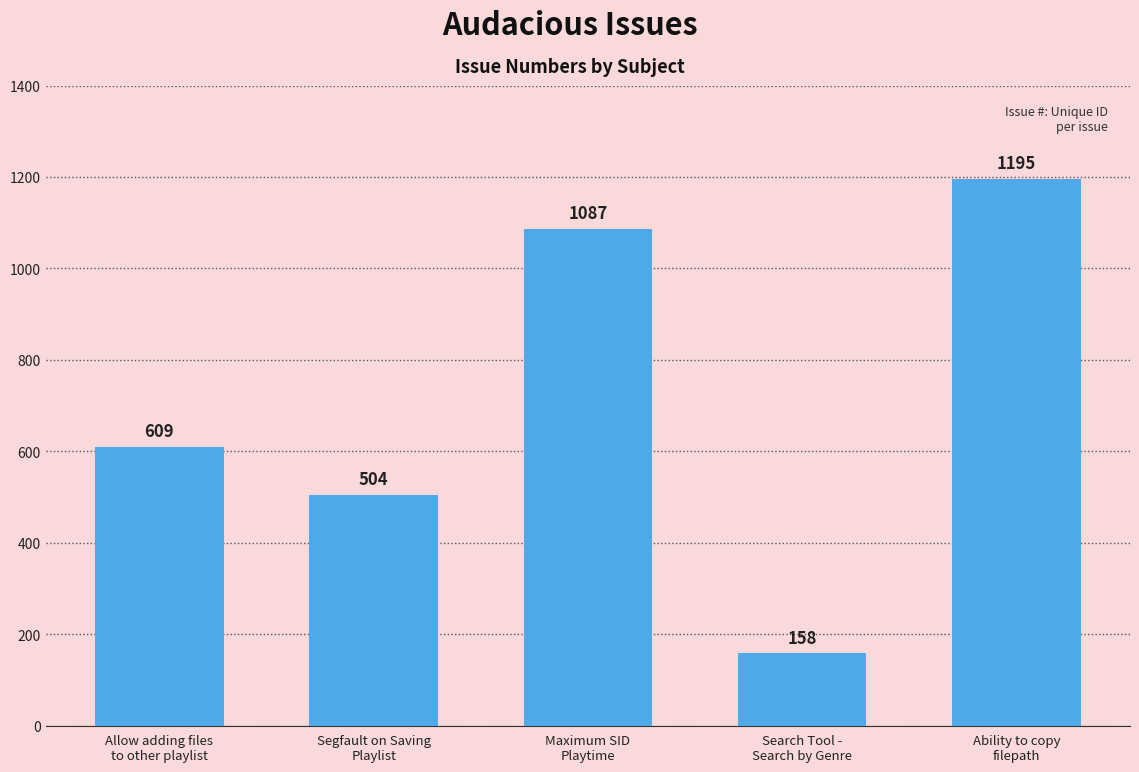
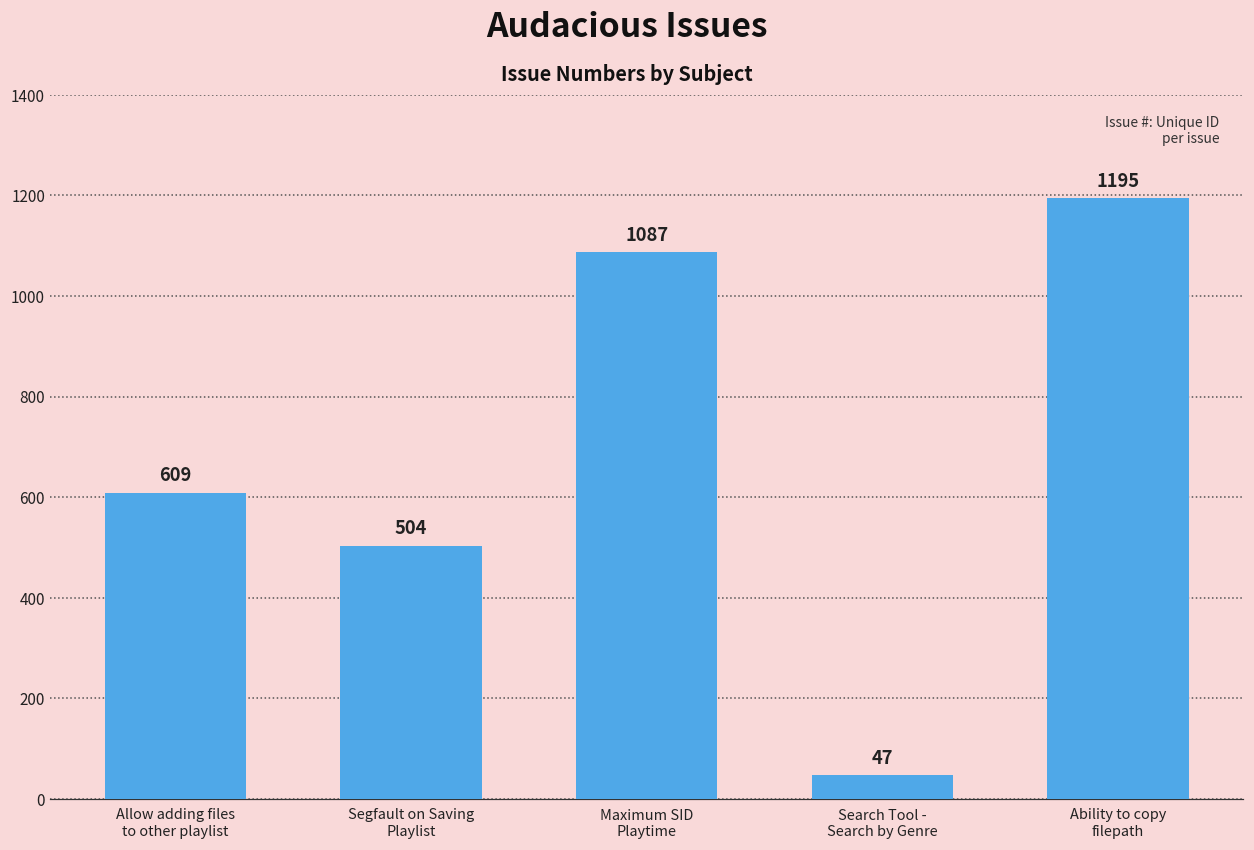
  {
    "Allow adding files to other playlist": 609,
    "Segfault on Saving Playlist": 504,
    "Maximum SID Playtime": 1087,
-   "Search Tool - Search by Genre": 158,
+   "Search Tool - Search by Genre": 47,
    "Ability to copy filepath": 1195
  }
